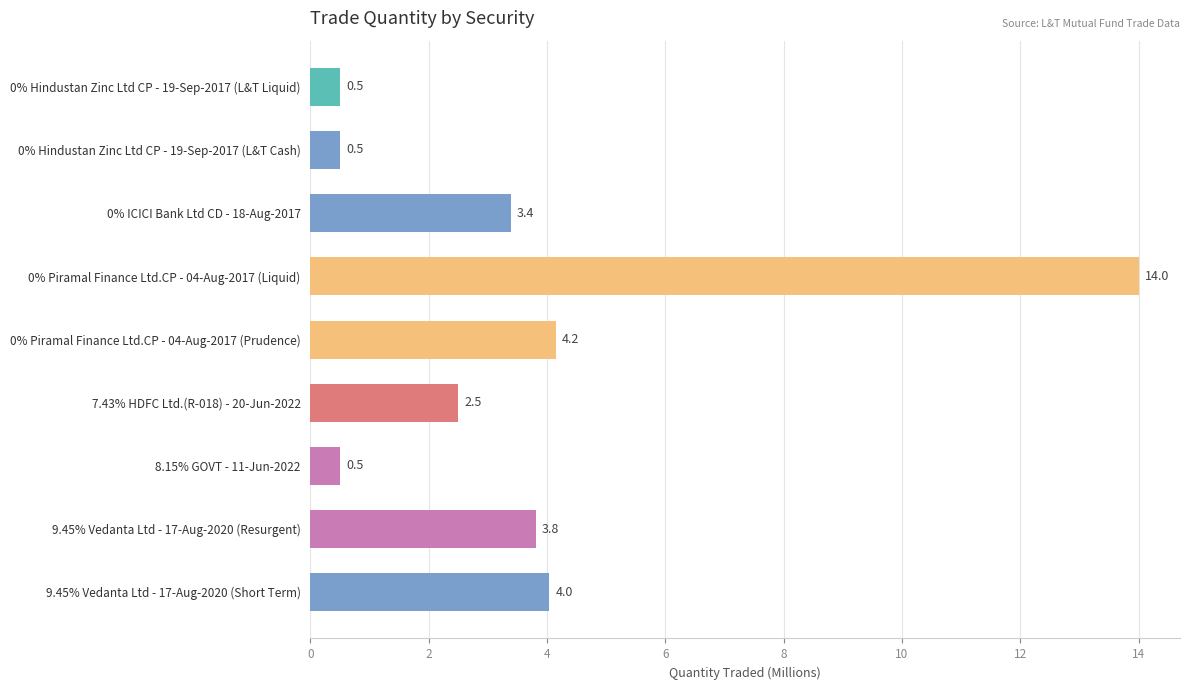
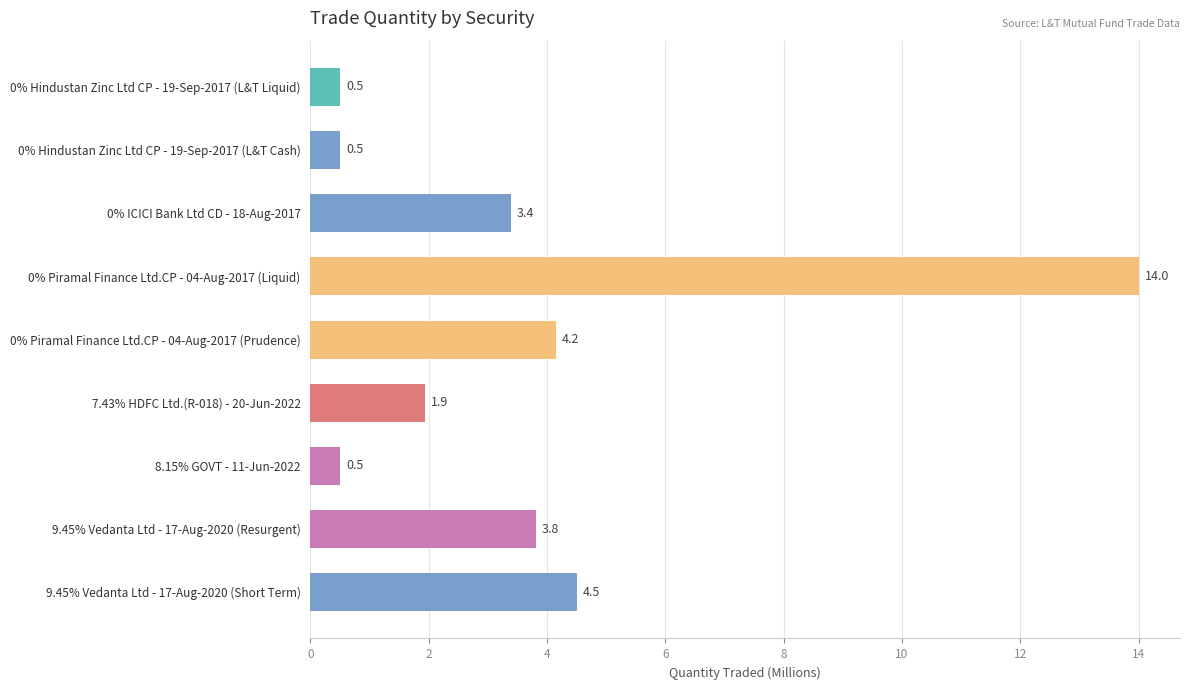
  {
    "0% Hindustan Zinc Ltd CP - 19-Sep-2017 (L&T Liquid)": 0.5,
    "0% Hindustan Zinc Ltd CP - 19-Sep-2017 (L&T Cash)": 0.5,
    "0% ICICI Bank Ltd CD - 18-Aug-2017": 3.4,
    "0% Piramal Finance Ltd.CP - 04-Aug-2017 (Liquid)": 14.0,
    "0% Piramal Finance Ltd.CP - 04-Aug-2017 (Prudence)": 4.2,
-   "7.43% HDFC Ltd.(R-018) - 20-Jun-2022": 2.5,
+   "7.43% HDFC Ltd.(R-018) - 20-Jun-2022": 1.9,
    "8.15% GOVT - 11-Jun-2022": 0.5,
    "9.45% Vedanta Ltd - 17-Aug-2020 (Resurgent)": 3.8,
-   "9.45% Vedanta Ltd - 17-Aug-2020 (Short Term)": 4.0
+   "9.45% Vedanta Ltd - 17-Aug-2020 (Short Term)": 4.5
  }
